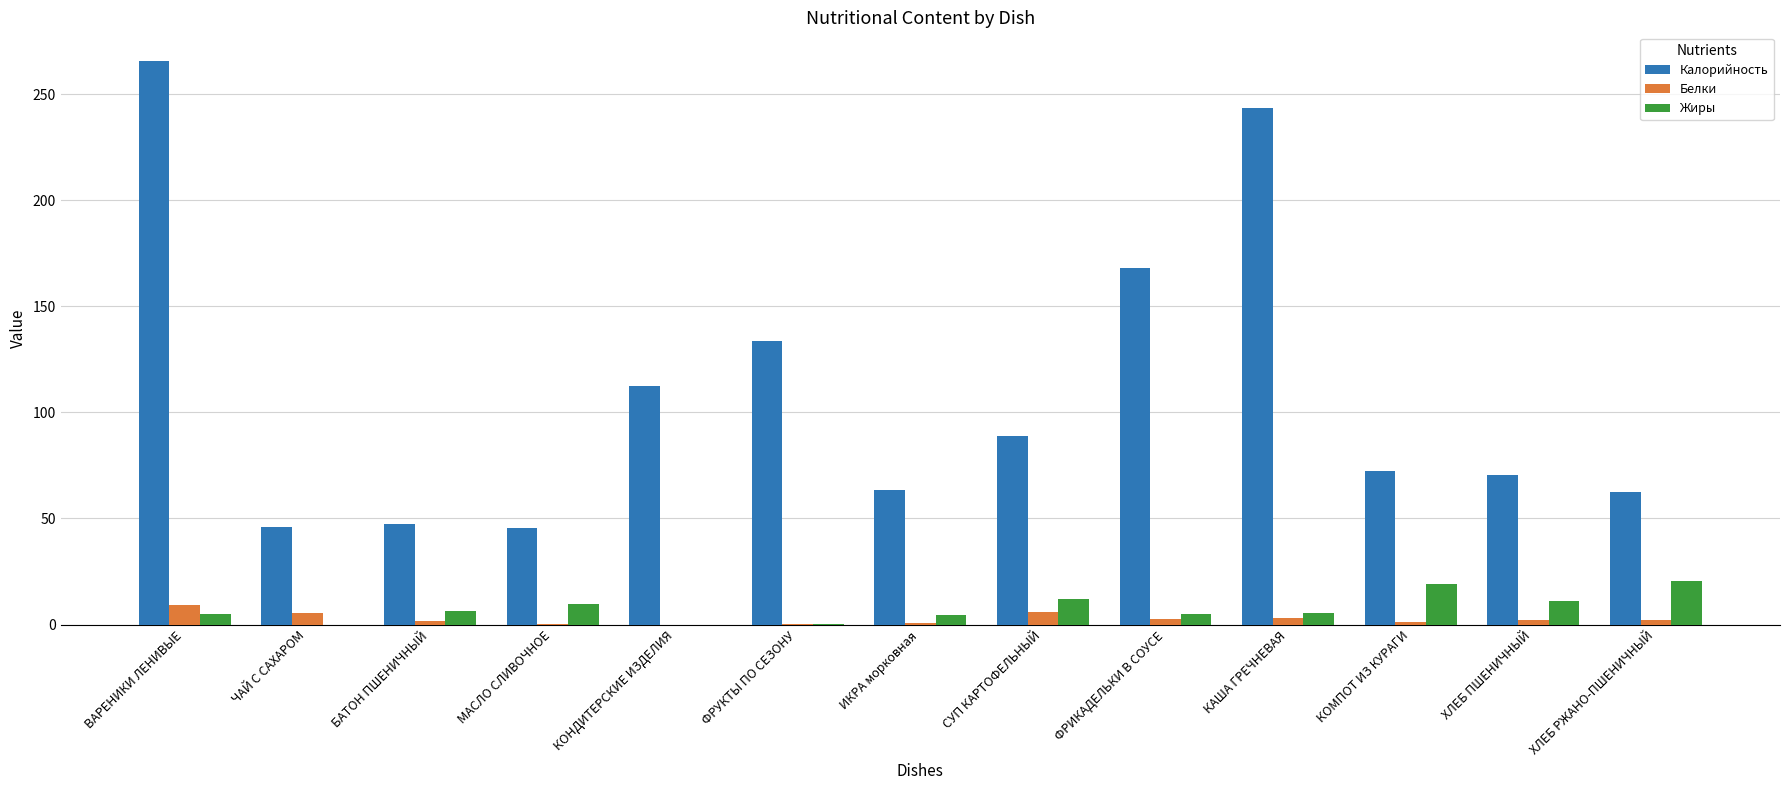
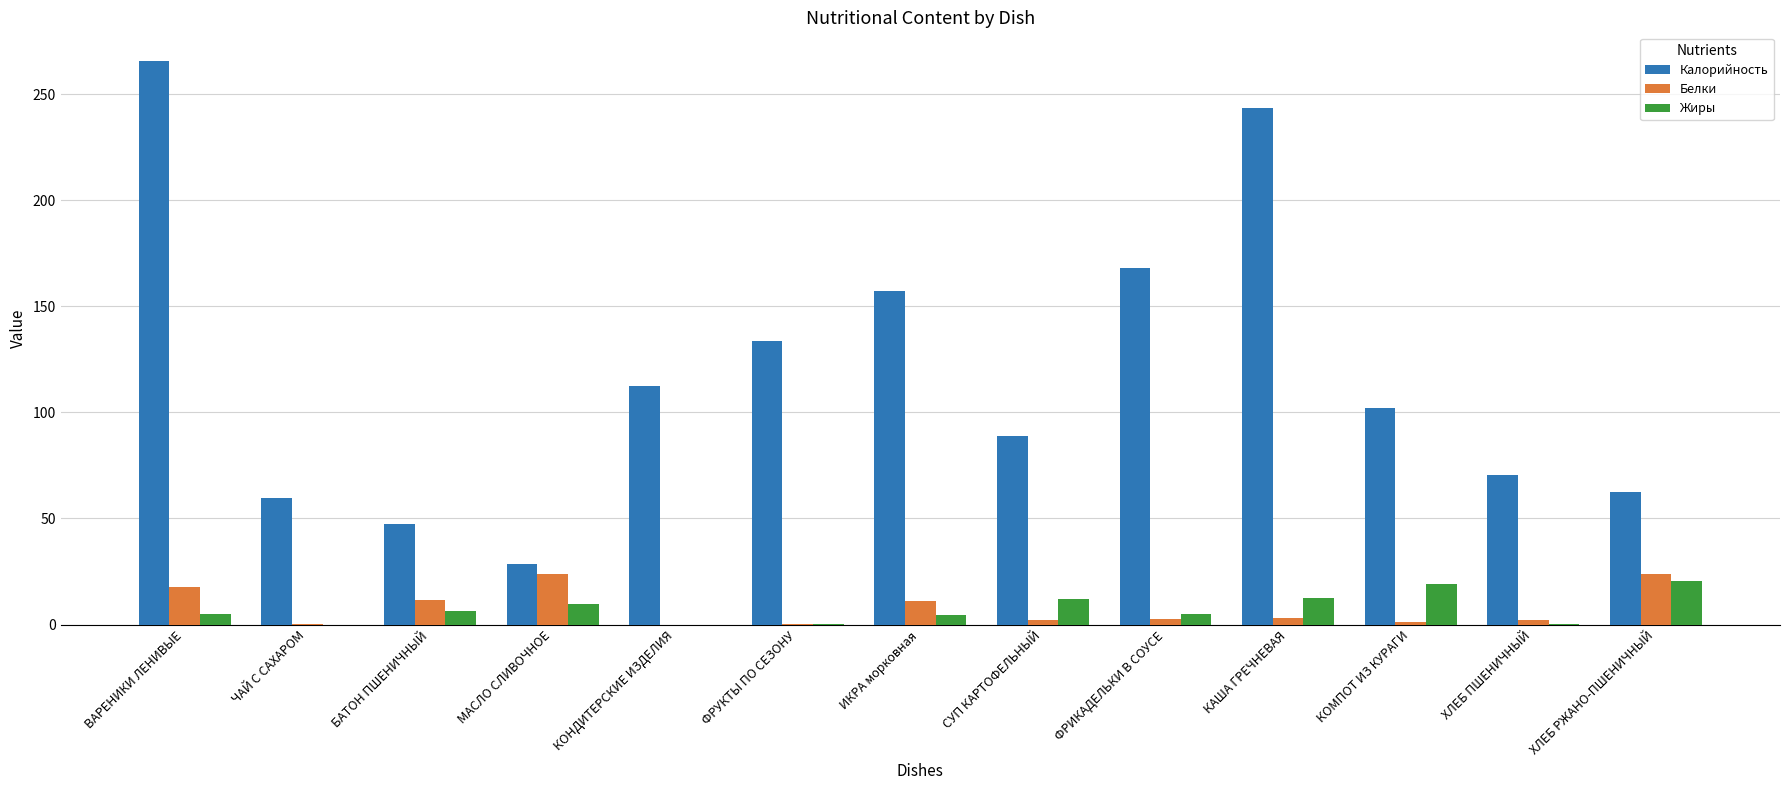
  {
    "Калорийность": {
      "ВАРЕНИКИ ЛЕНИВЫЕ": 266,
-     "ЧАЙ С САХАРОМ": 46,
+     "ЧАЙ С САХАРОМ": 60,
      "БАТОН ПШЕНИЧНЫЙ": 48,
-     "МАСЛО СЛИВОЧНОЕ": 46,
+     "МАСЛО СЛИВОЧНОЕ": 29,
      "КОНДИТЕРСКИЕ ИЗДЕЛИЯ": 112,
      "ФРУКТЫ ПО СЕЗОНУ": 134,
-     "ИКРА морковная": 63,
+     "ИКРА морковная": 157,
      "СУП КАРТОФЕЛЬНЫЙ": 89,
      "ФРИКАДЕЛЬКИ В СОУСЕ": 168,
      "КАША ГРЕЧНЕВАЯ": 244,
-     "КОМПОТ ИЗ КУРАГИ": 72,
+     "КОМПОТ ИЗ КУРАГИ": 102,
      "ХЛЕБ ПШЕНИЧНЫЙ": 70,
      "ХЛЕБ РЖАНО-ПШЕНИЧНЫЙ": 63
    },
    "Белки": {
-     "ВАРЕНИКИ ЛЕНИВЫЕ": 9,
-     "ЧАЙ С САХАРОМ": 5,
-     "БАТОН ПШЕНИЧНЫЙ": 2,
-     "МАСЛО СЛИВОЧНОЕ": 0,
+     "ВАРЕНИКИ ЛЕНИВЫЕ": 18,
+     "ЧАЙ С САХАРОМ": 0,
+     "БАТОН ПШЕНИЧНЫЙ": 11,
+     "МАСЛО СЛИВОЧНОЕ": 24,
      "КОНДИТЕРСКИЕ ИЗДЕЛИЯ": 0,
-     "ИКРА морковная": 1,
-     "СУП КАРТОФЕЛЬНЫЙ": 6,
+     "ИКРА морковная": 11,
+     "СУП КАРТОФЕЛЬНЫЙ": 2,
      "ФРИКАДЕЛЬКИ В СОУСЕ": 3,
      "КАША ГРЕЧНЕВАЯ": 3,
      "ХЛЕБ ПШЕНИЧНЫЙ": 2,
-     "ХЛЕБ РЖАНО-ПШЕНИЧНЫЙ": 2
+     "ХЛЕБ РЖАНО-ПШЕНИЧНЫЙ": 24
    },
    "Жиры": {
      "ВАРЕНИКИ ЛЕНИВЫЕ": 5,
      "ЧАЙ С САХАРОМ": 0,
      "БАТОН ПШЕНИЧНЫЙ": 7,
      "МАСЛО СЛИВОЧНОЕ": 10,
      "КОНДИТЕРСКИЕ ИЗДЕЛИЯ": 0,
      "ИКРА морковная": 5,
      "СУП КАРТОФЕЛЬНЫЙ": 12,
      "ФРИКАДЕЛЬКИ В СОУСЕ": 5,
-     "КАША ГРЕЧНЕВАЯ": 5,
+     "КАША ГРЕЧНЕВАЯ": 13,
      "КОМПОТ ИЗ КУРАГИ": 19,
-     "ХЛЕБ ПШЕНИЧНЫЙ": 11,
+     "ХЛЕБ ПШЕНИЧНЫЙ": 0,
      "ХЛЕБ РЖАНО-ПШЕНИЧНЫЙ": 21
    }
  }
